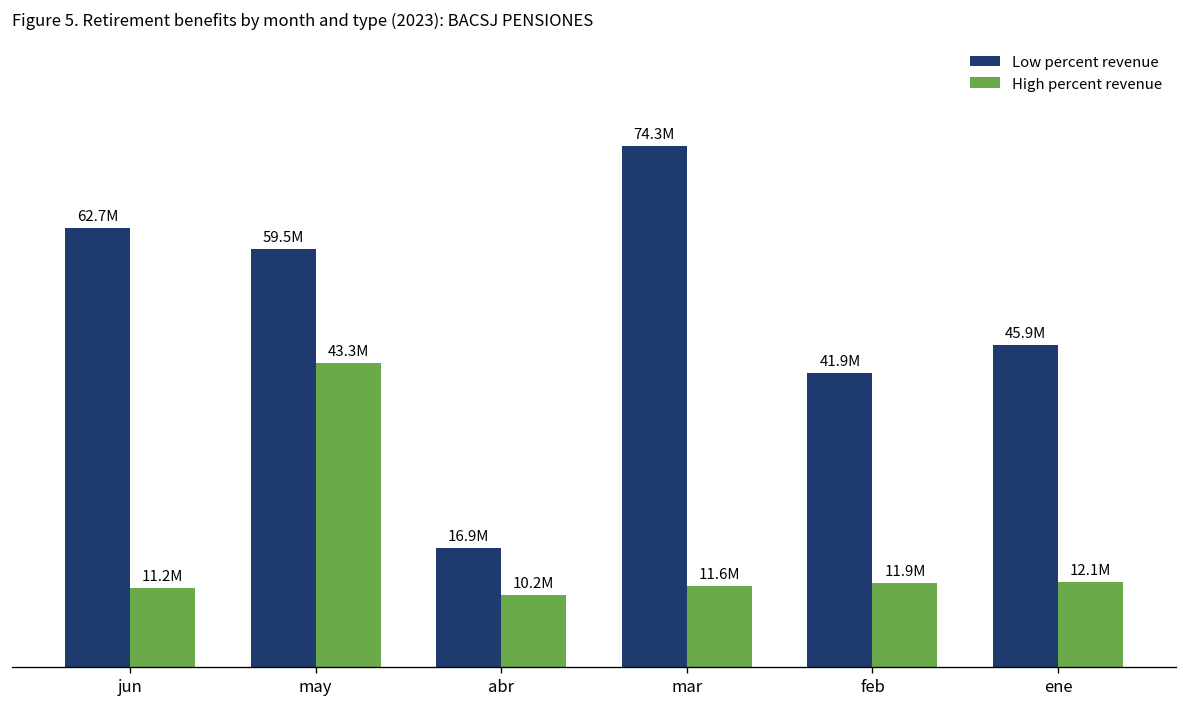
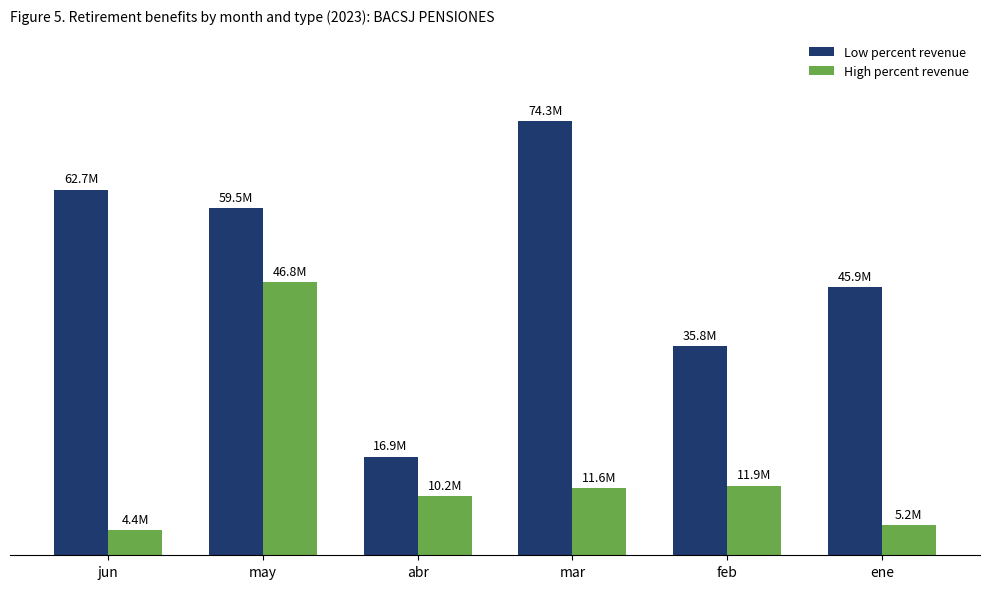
  {
    "Low percent revenue": {
      "jun": "62.7M",
      "may": "59.5M",
      "abr": "16.9M",
      "mar": "74.3M",
-     "feb": "41.9M",
+     "feb": "35.8M",
      "ene": "45.9M"
    },
    "High percent revenue": {
-     "jun": "11.2M",
-     "may": "43.3M",
+     "jun": "4.4M",
+     "may": "46.8M",
      "abr": "10.2M",
      "mar": "11.6M",
      "feb": "11.9M",
-     "ene": "12.1M"
+     "ene": "5.2M"
    }
  }
